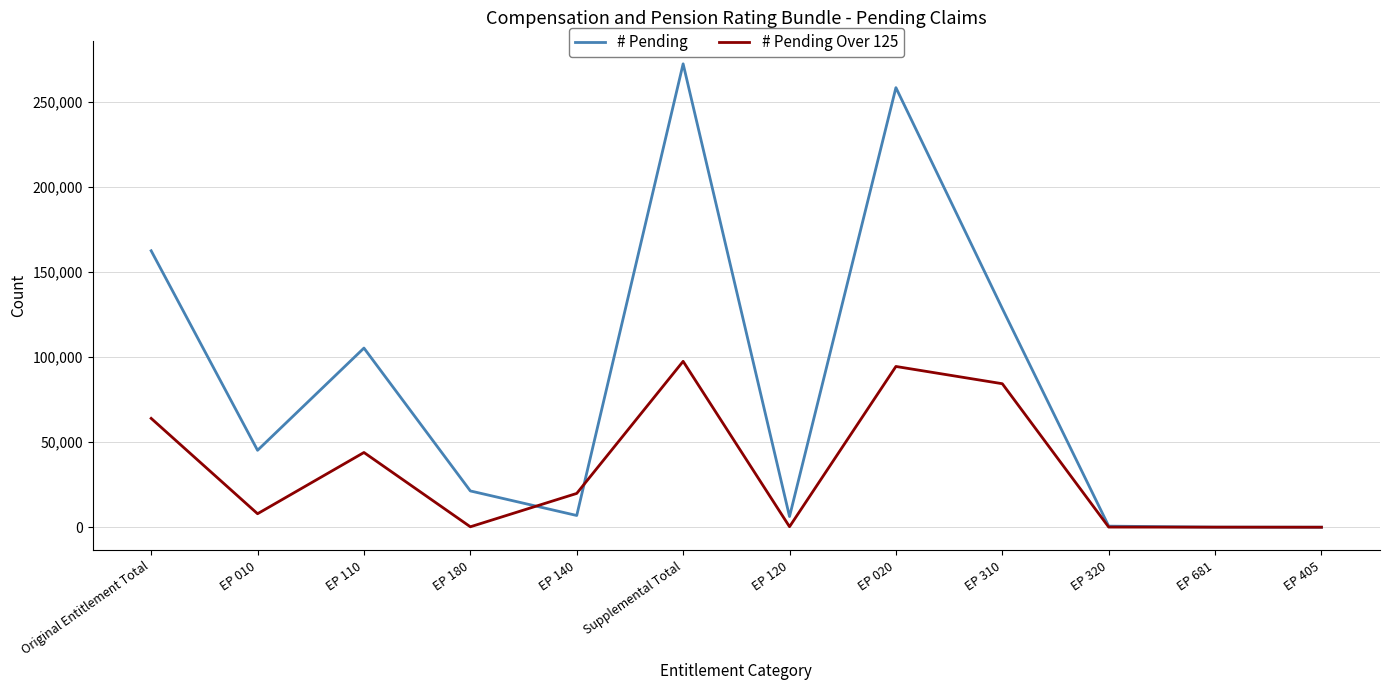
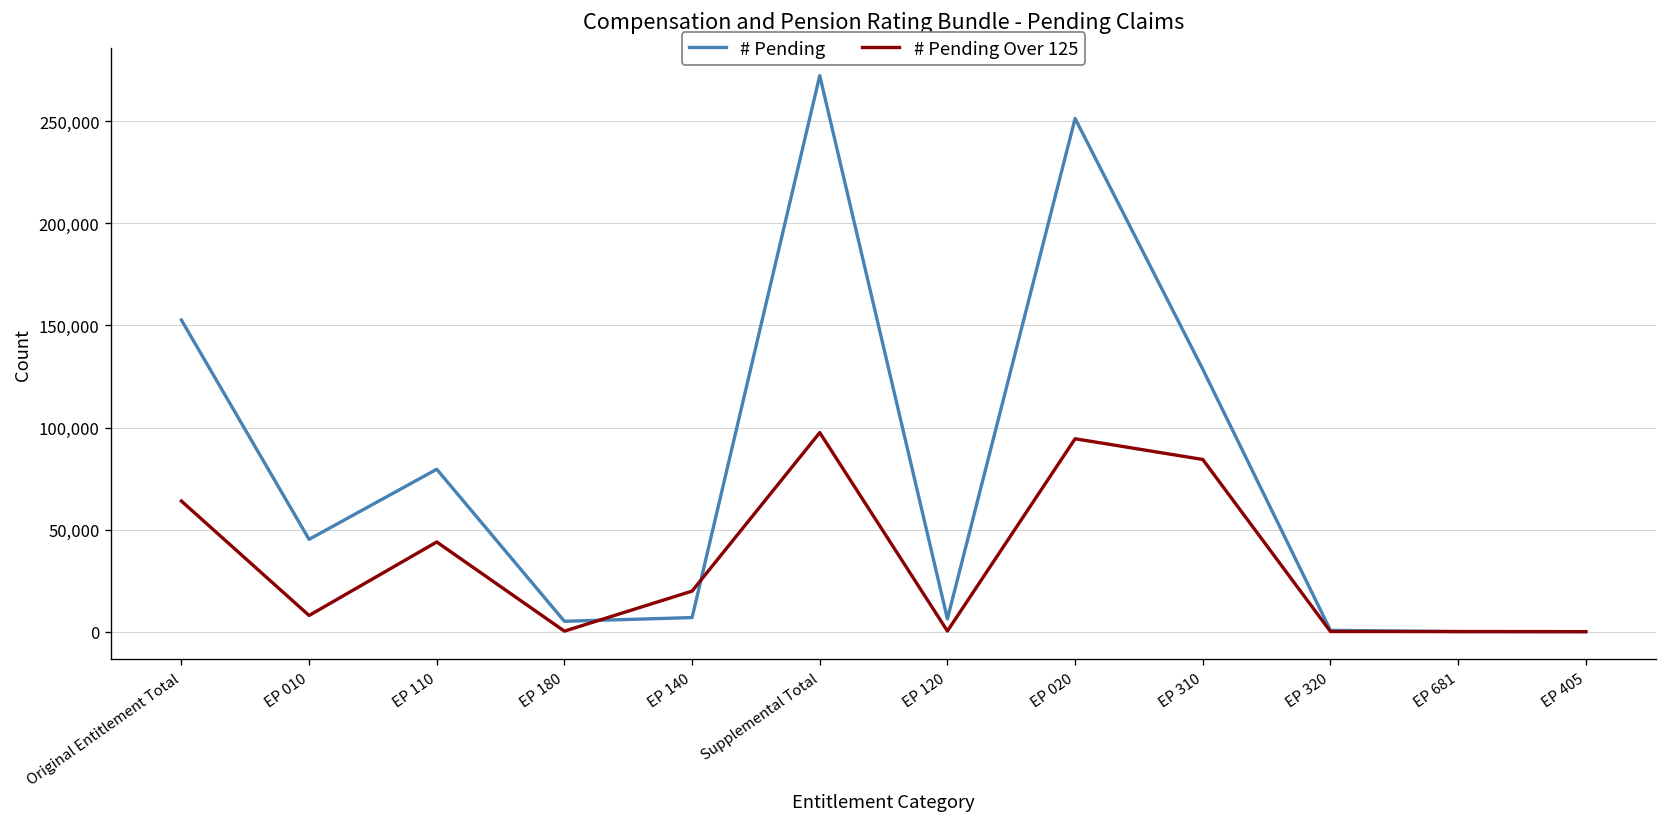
  {
    "# Pending": {
-     "Original Entitlement Total": "163,000",
+     "Original Entitlement Total": "153,000",
      "EP 010": "45,000",
-     "EP 110": "105,000",
-     "EP 180": "21,000",
+     "EP 110": "80,000",
+     "EP 180": "5,000",
      "EP 140": "7,000",
      "Supplemental Total": "272,000",
      "EP 120": "6,000",
-     "EP 020": "258,000",
+     "EP 020": "251,000",
      "EP 310": "129,000"
    },
    "# Pending Over 125": {
      "Original Entitlement Total": "64,000",
      "EP 010": "8,000",
      "EP 110": "44,000",
      "EP 180": "0",
      "EP 140": "20,000",
      "Supplemental Total": "98,000",
      "EP 120": "0",
      "EP 020": "95,000",
      "EP 310": "84,000"
    }
  }
